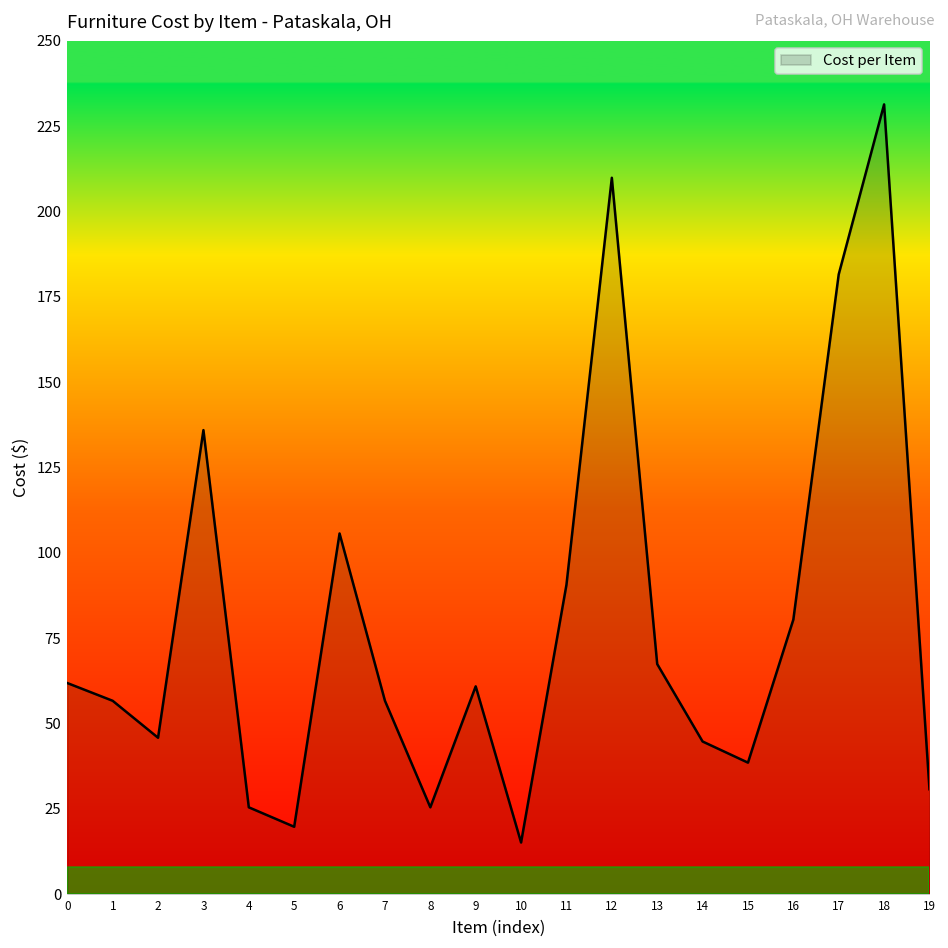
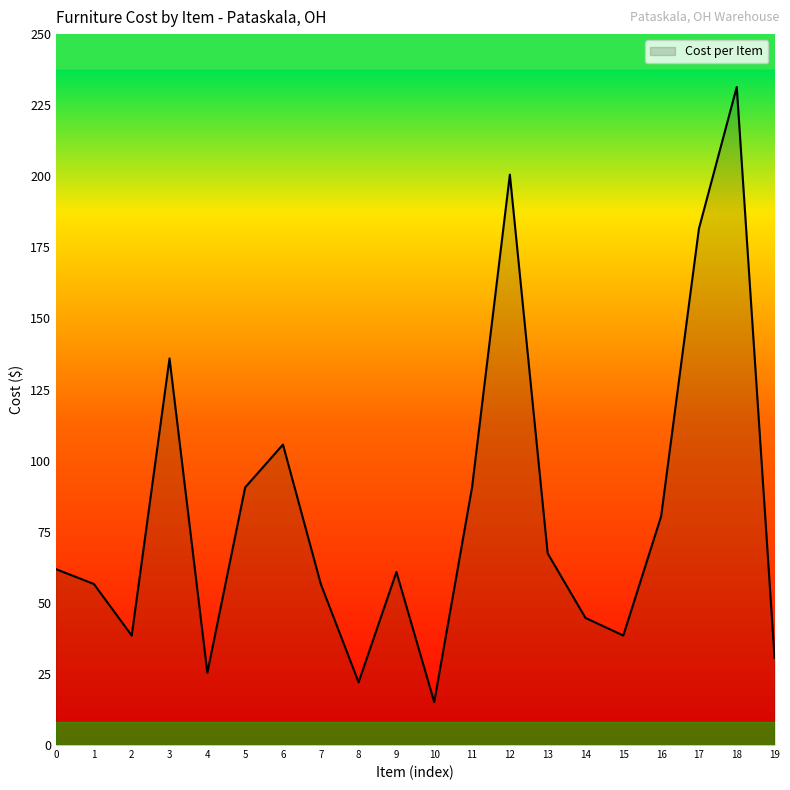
  {
    "0": 62,
    "1": 57,
-   "2": 46,
+   "2": 39,
    "3": 136,
    "4": 25,
-   "5": 20,
+   "5": 91,
    "6": 106,
    "7": 57,
-   "8": 25,
+   "8": 22,
    "9": 61,
    "10": 15,
    "11": 91,
-   "12": 210,
+   "12": 201,
    "13": 67,
    "14": 45,
    "15": 39,
    "16": 80,
    "17": 182,
    "18": 231,
    "19": 31
  }
